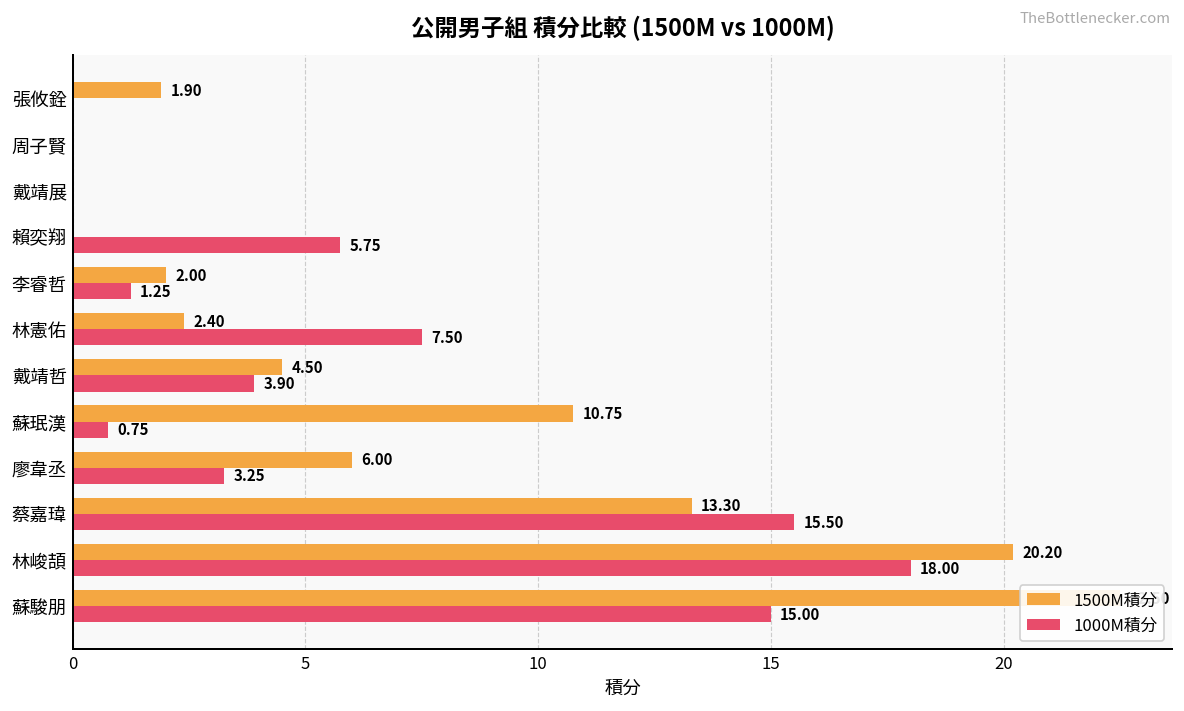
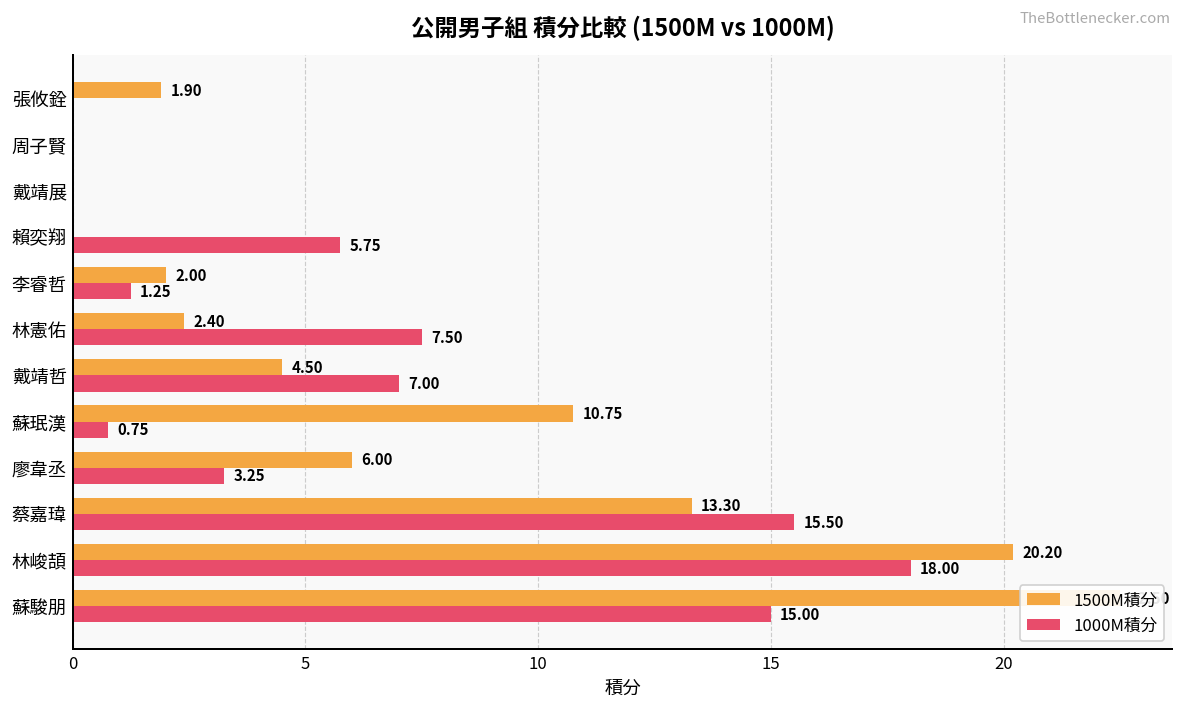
  {
    "1500M積分": {
      "張攸銓": 1.90,
      "李睿哲": 2.00,
      "林憲佑": 2.40,
      "戴靖哲": 4.50,
      "蘇珉漢": 10.75,
      "廖韋丞": 6.00,
      "蔡嘉瑋": 13.30,
      "林峻頡": 20.20
    },
    "1000M積分": {
      "賴奕翔": 5.75,
      "李睿哲": 1.25,
      "林憲佑": 7.50,
-     "戴靖哲": 3.90,
+     "戴靖哲": 7.00,
      "蘇珉漢": 0.75,
      "廖韋丞": 3.25,
      "蔡嘉瑋": 15.50,
      "林峻頡": 18.00,
      "蘇駿朋": 15.00
    }
  }
